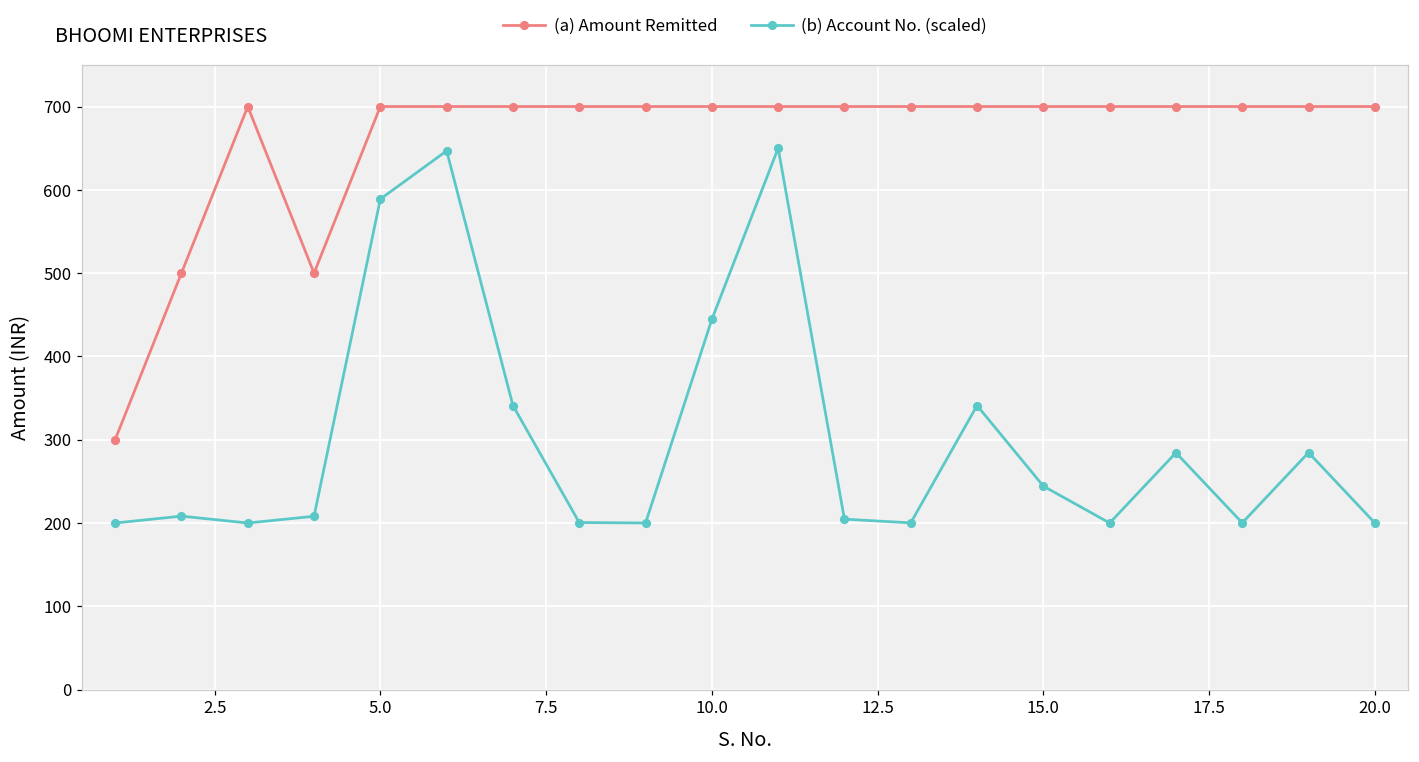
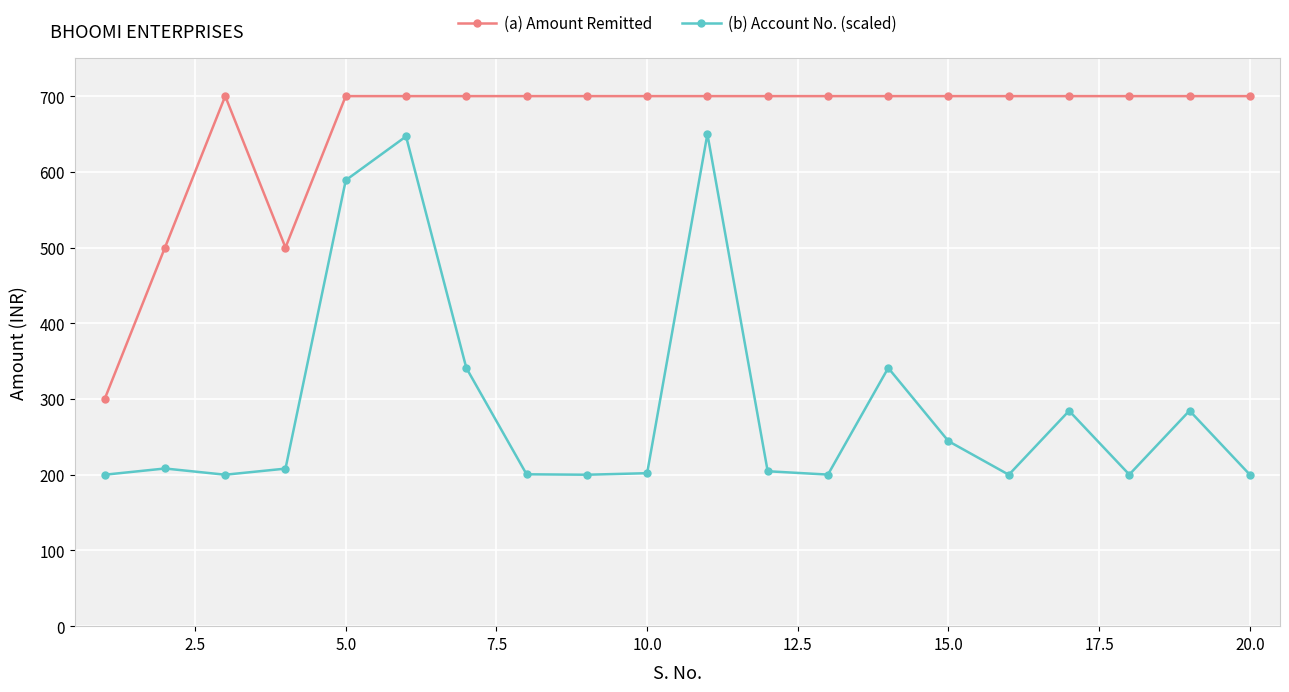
  {
    "(a) Amount Remitted": {
      "5.0": 700,
      "10.0": 700,
      "15.0": 700,
      "20.0": 700
    },
    "(b) Account No. (scaled)": {
      "5.0": 590,
-     "10.0": 440,
+     "10.0": 200,
      "15.0": 240,
      "20.0": 200
    }
  }
